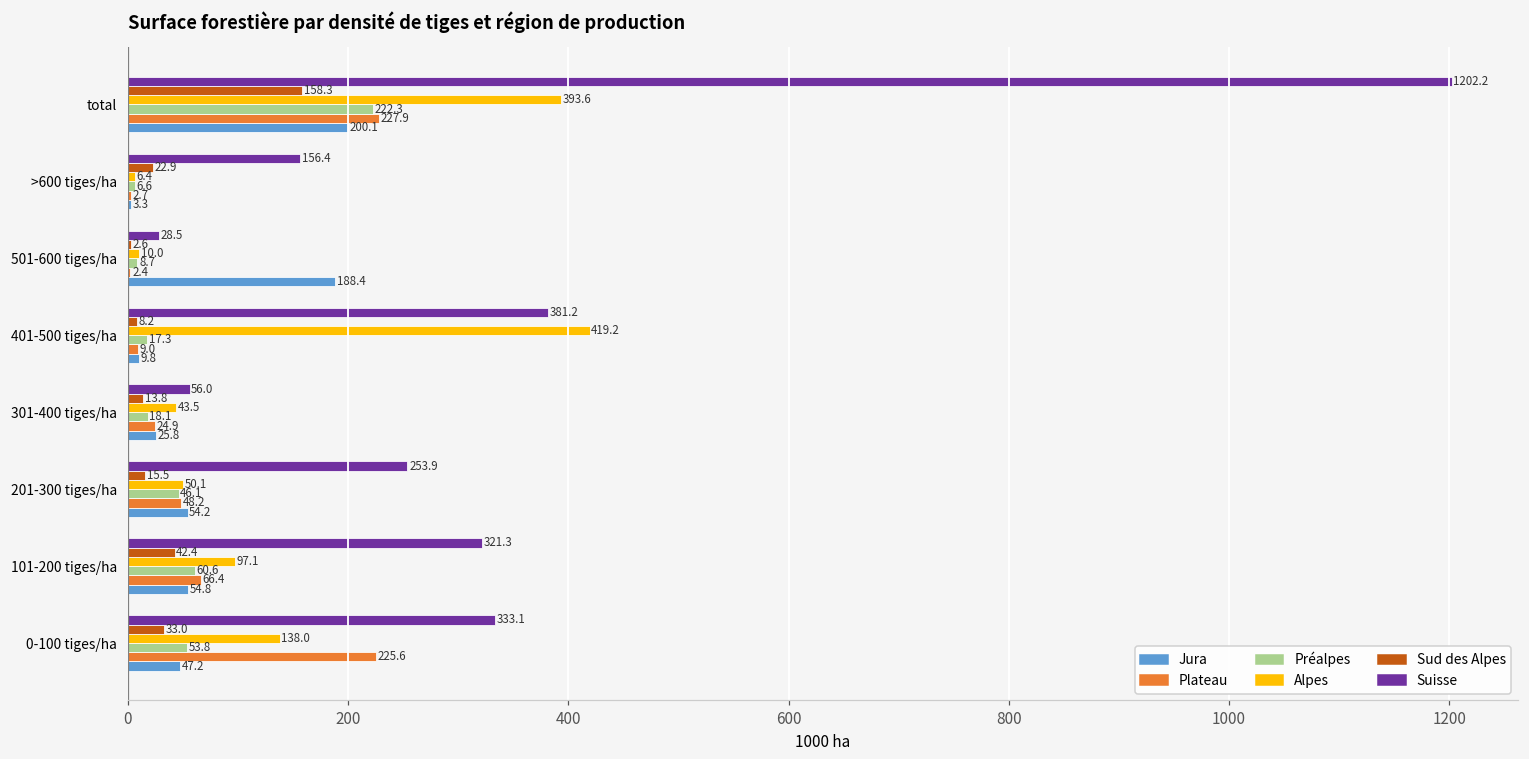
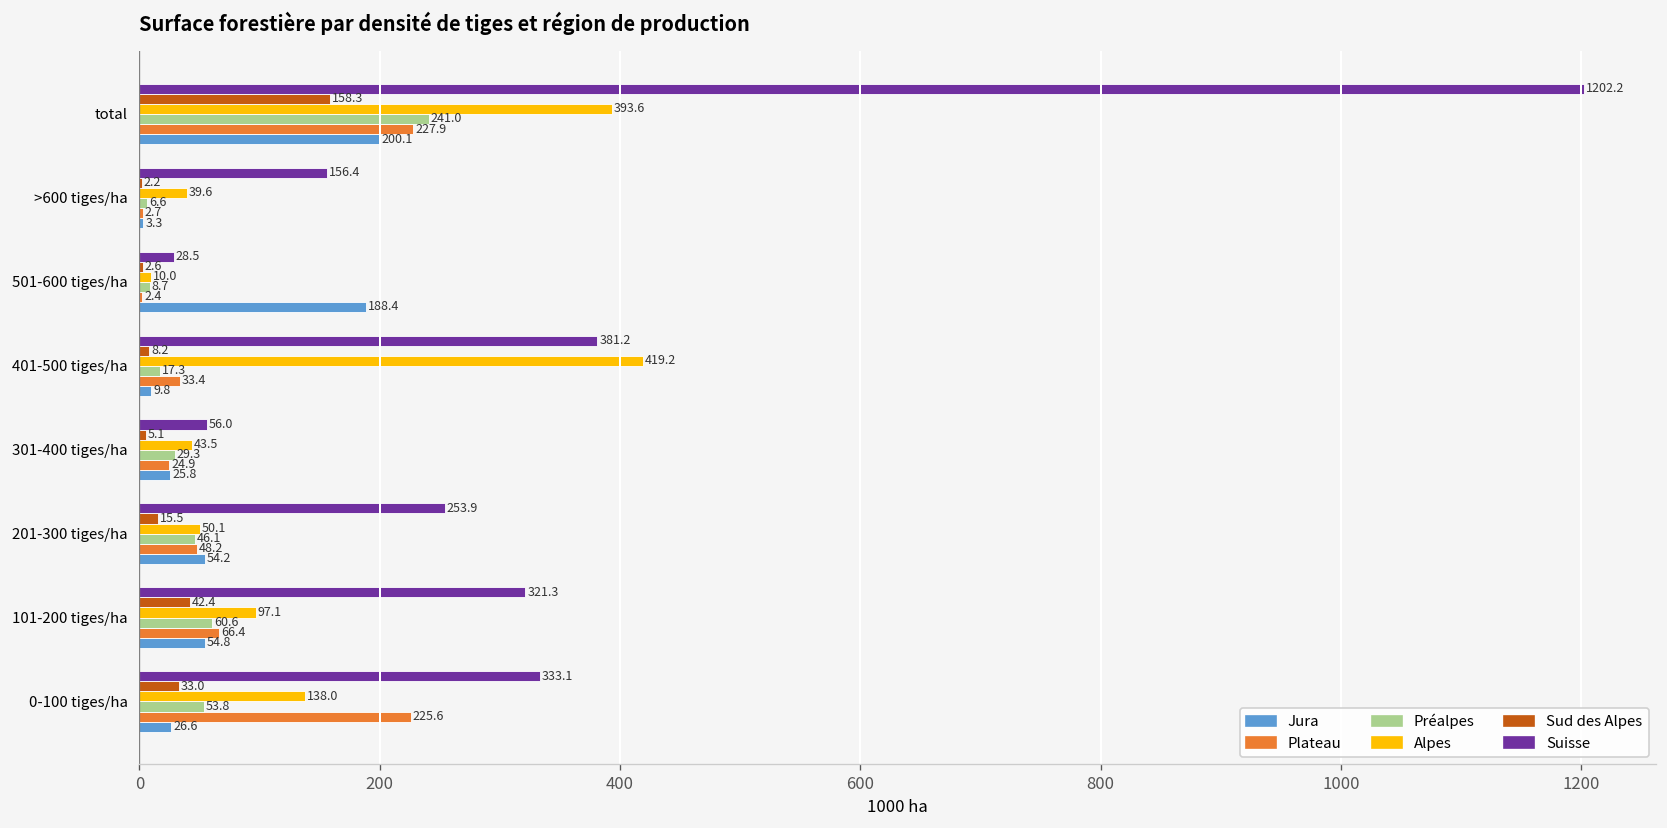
  {
    "Jura": {
      "total": 200.1,
      "501-600 tiges/ha": 188.4,
      "401-500 tiges/ha": 9.8,
      "201-300 tiges/ha": 54.2,
      "101-200 tiges/ha": 54.8,
-     "0-100 tiges/ha": 47.2
+     "0-100 tiges/ha": 26.6
    },
    "Plateau": {
      "total": 227.9,
      "501-600 tiges/ha": 2.4,
-     "401-500 tiges/ha": 9.0,
+     "401-500 tiges/ha": 33.4,
      "201-300 tiges/ha": 48.2,
      "101-200 tiges/ha": 66.4,
      "0-100 tiges/ha": 225.6
    },
    "Préalpes": {
-     "total": 222.3,
+     "total": 241.0,
      ">600 tiges/ha": 6.6,
      "501-600 tiges/ha": 8.7,
      "401-500 tiges/ha": 17.3,
-     "301-400 tiges/ha": 18.1,
+     "301-400 tiges/ha": 29.3,
      "201-300 tiges/ha": 46.1,
      "101-200 tiges/ha": 60.6,
      "0-100 tiges/ha": 53.8
    },
    "Alpes": {
      "total": 393.6,
-     ">600 tiges/ha": 6.4,
+     ">600 tiges/ha": 39.6,
      "501-600 tiges/ha": 10.0,
      "401-500 tiges/ha": 419.2,
      "301-400 tiges/ha": 43.5,
      "201-300 tiges/ha": 50.1,
      "101-200 tiges/ha": 97.1,
      "0-100 tiges/ha": 138.0
    },
    "Sud des Alpes": {
      "total": 158.3,
-     ">600 tiges/ha": 22.9,
+     ">600 tiges/ha": 2.2,
      "501-600 tiges/ha": 2.6,
      "401-500 tiges/ha": 8.2,
-     "301-400 tiges/ha": 13.8,
+     "301-400 tiges/ha": 5.1,
      "201-300 tiges/ha": 15.5,
      "101-200 tiges/ha": 42.4,
      "0-100 tiges/ha": 33.0
    },
    "Suisse": {
      "total": 1202.2,
      ">600 tiges/ha": 156.4,
      "501-600 tiges/ha": 28.5,
      "401-500 tiges/ha": 381.2,
      "301-400 tiges/ha": 56.0,
      "201-300 tiges/ha": 253.9,
      "101-200 tiges/ha": 321.3,
      "0-100 tiges/ha": 333.1
    }
  }
